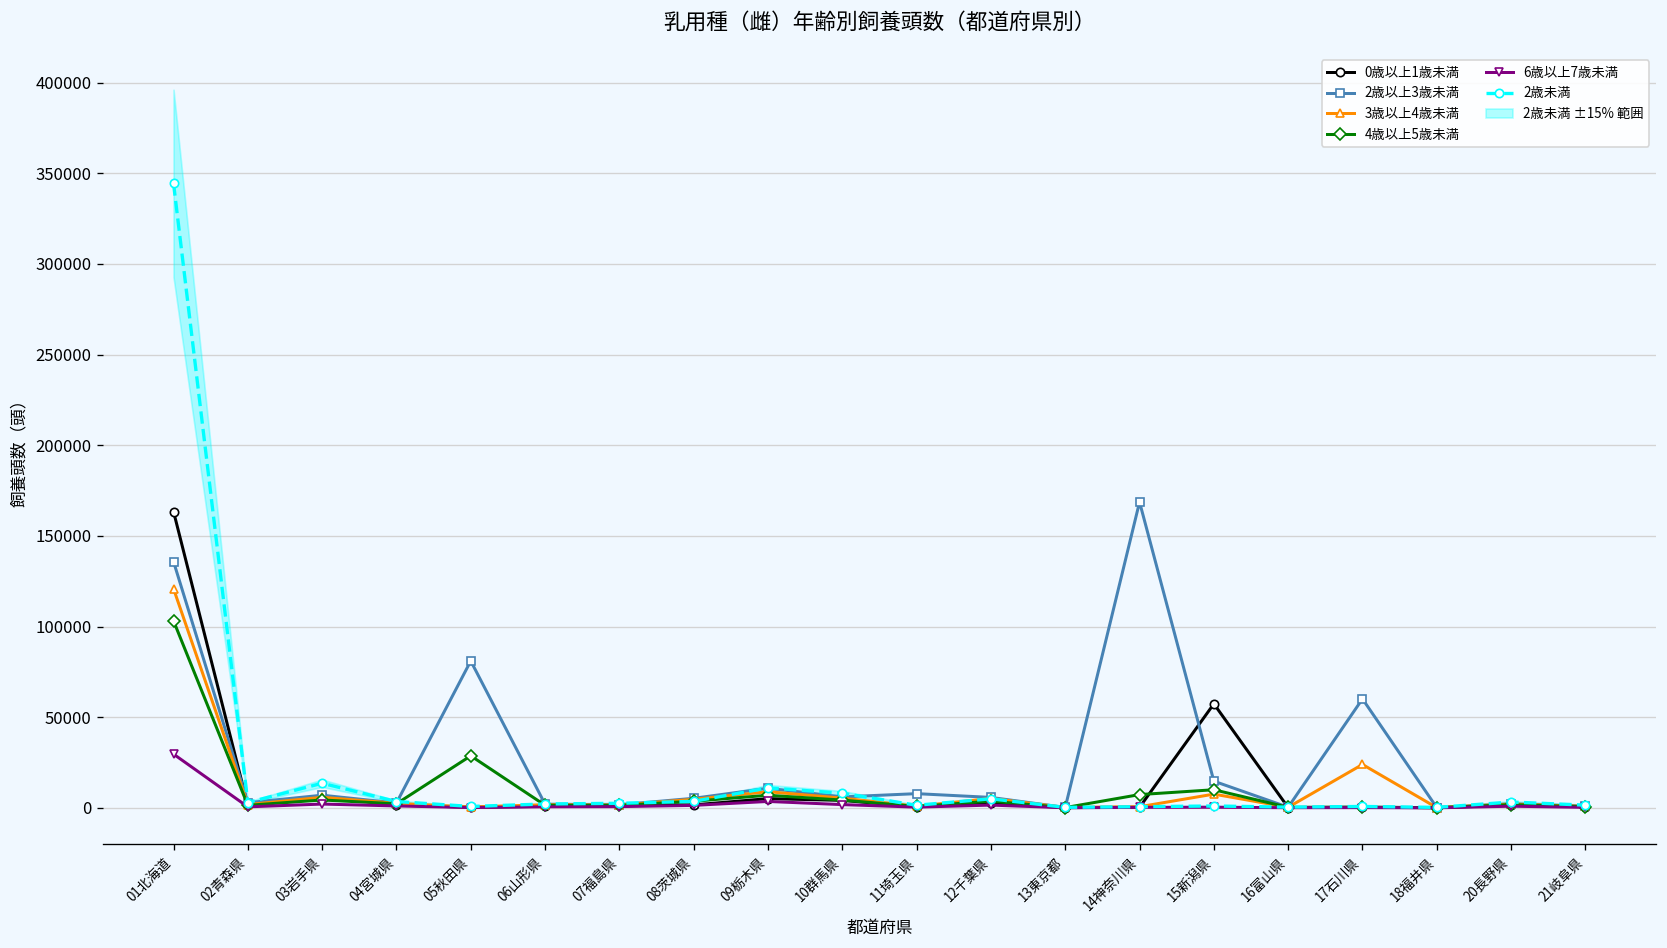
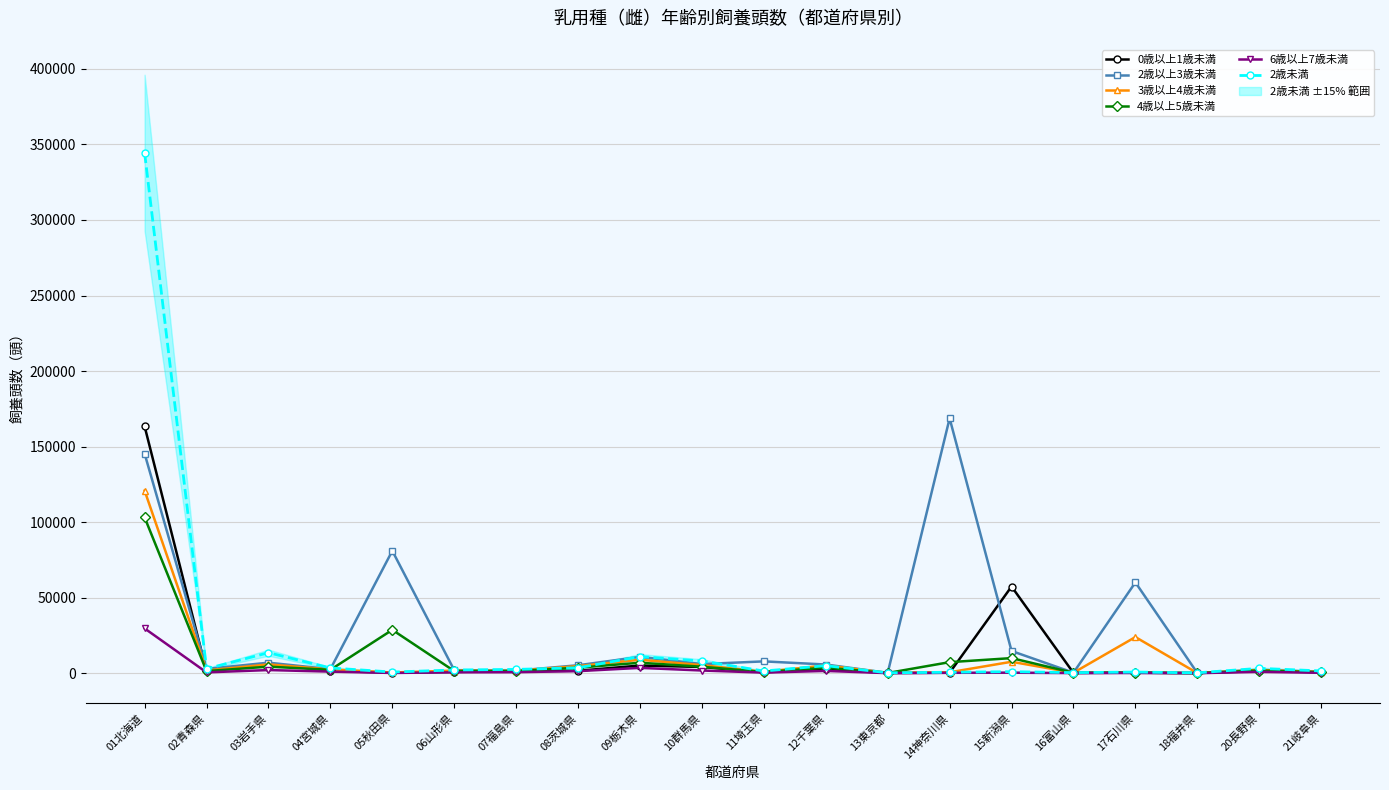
  {
    "0歳以上1歳未満": {
      "01北海道": 163000,
      "15新潟県": 57000
    },
    "2歳以上3歳未満": {
-     "01北海道": 136000,
+     "01北海道": 145000,
      "05秋田県": 81000,
      "11埼玉県": 8000,
      "14神奈川県": 169000,
      "15新潟県": 15000,
      "17石川県": 60000
    },
    "3歳以上4歳未満": {
      "01北海道": 121000,
      "09栃木県": 9000,
      "15新潟県": 8000,
      "17石川県": 24000
    },
    "4歳以上5歳未満": {
      "01北海道": 103000,
      "05秋田県": 29000,
      "09栃木県": 7000,
      "14神奈川県": 7000,
      "15新潟県": 10000
    },
    "6歳以上7歳未満": {
      "01北海道": 30000,
      "03岩手県": 2000,
      "10群馬県": 2000
    }
  }
